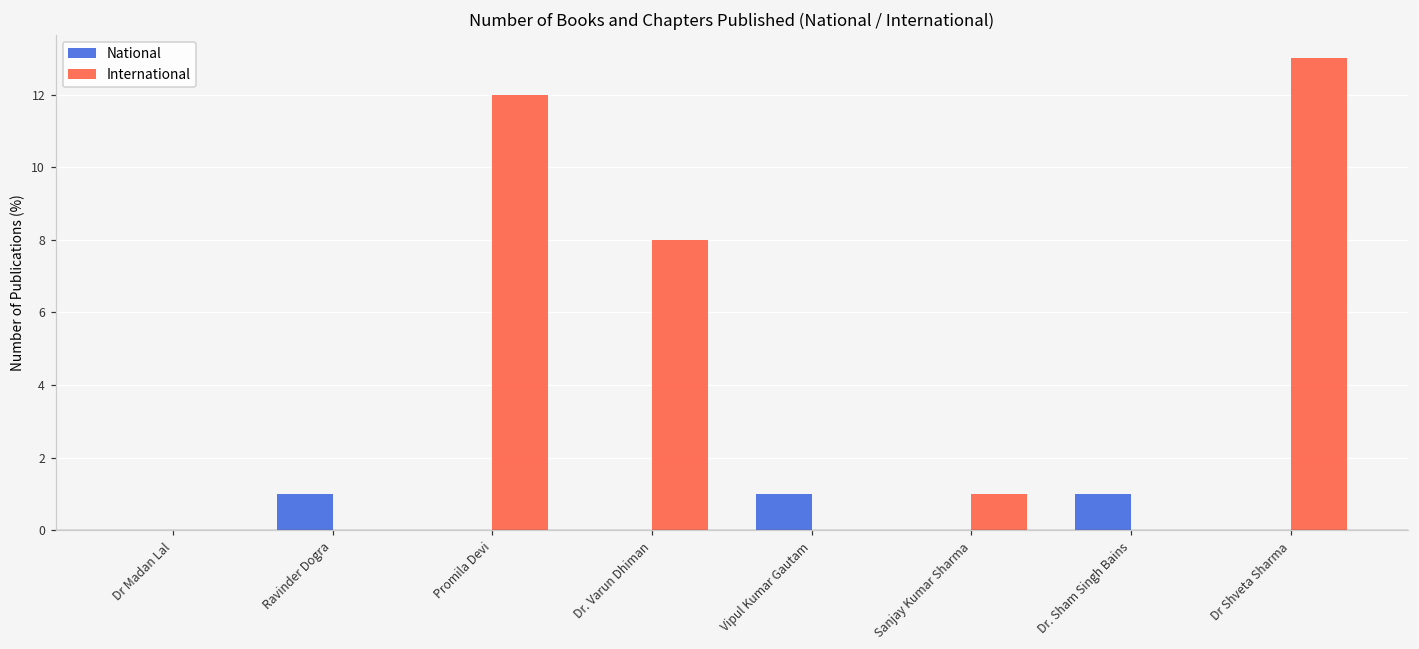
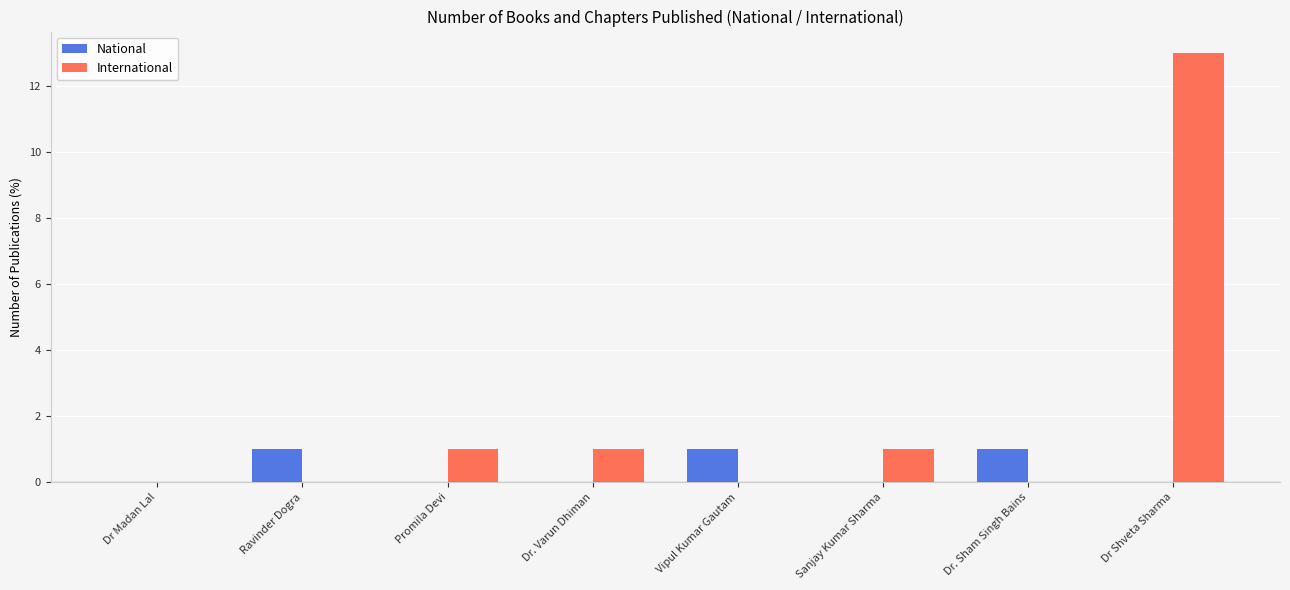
  {
    "National": {
      "Dr Madan Lal": 0,
      "Ravinder Dogra": 1,
      "Promila Devi": 0,
      "Dr. Varun Dhiman": 0,
      "Vipul Kumar Gautam": 1,
      "Sanjay Kumar Sharma": 0,
      "Dr. Sham Singh Bains": 1,
      "Dr Shveta Sharma": 0
    },
    "International": {
      "Dr Madan Lal": 0,
      "Ravinder Dogra": 0,
-     "Promila Devi": 12,
-     "Dr. Varun Dhiman": 8,
+     "Promila Devi": 1,
+     "Dr. Varun Dhiman": 1,
      "Vipul Kumar Gautam": 0,
      "Sanjay Kumar Sharma": 1,
      "Dr. Sham Singh Bains": 0,
      "Dr Shveta Sharma": 13
    }
  }
